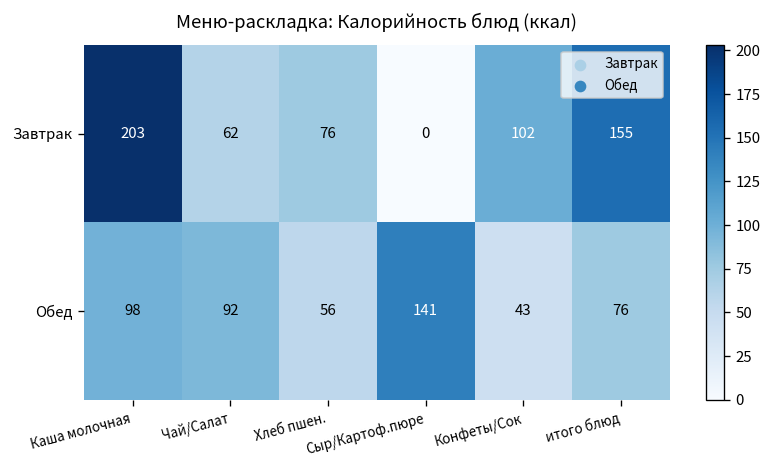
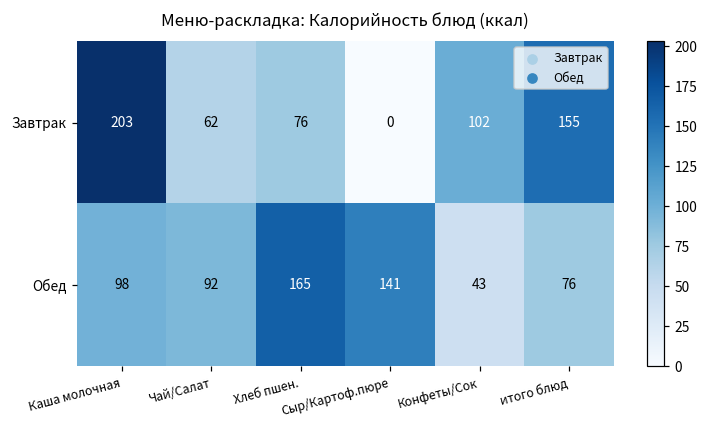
  {
    "Завтрак": {
      "Каша молочная": 203,
      "Чай/Салат": 62,
      "Хлеб пшен.": 76,
      "Сыр/Картоф.пюре": 0,
      "Конфеты/Сок": 102,
      "итого блюд": 155
    },
    "Обед": {
      "Каша молочная": 98,
      "Чай/Салат": 92,
-     "Хлеб пшен.": 56,
+     "Хлеб пшен.": 165,
      "Сыр/Картоф.пюре": 141,
      "Конфеты/Сок": 43,
      "итого блюд": 76
    }
  }
